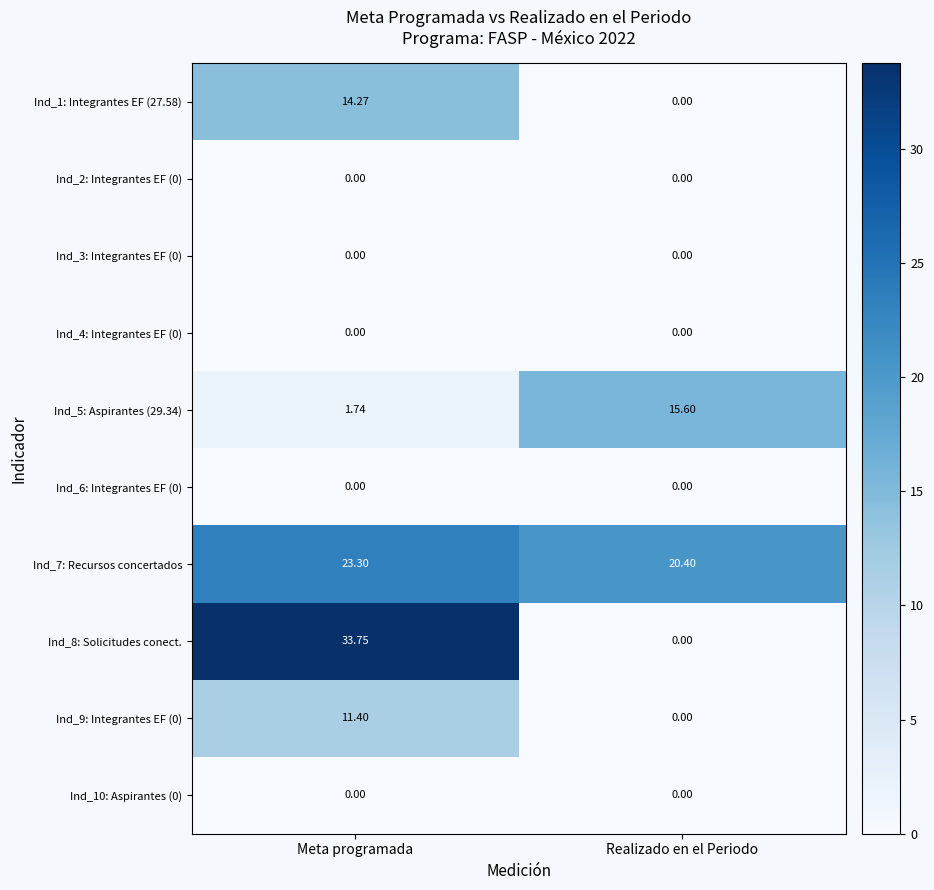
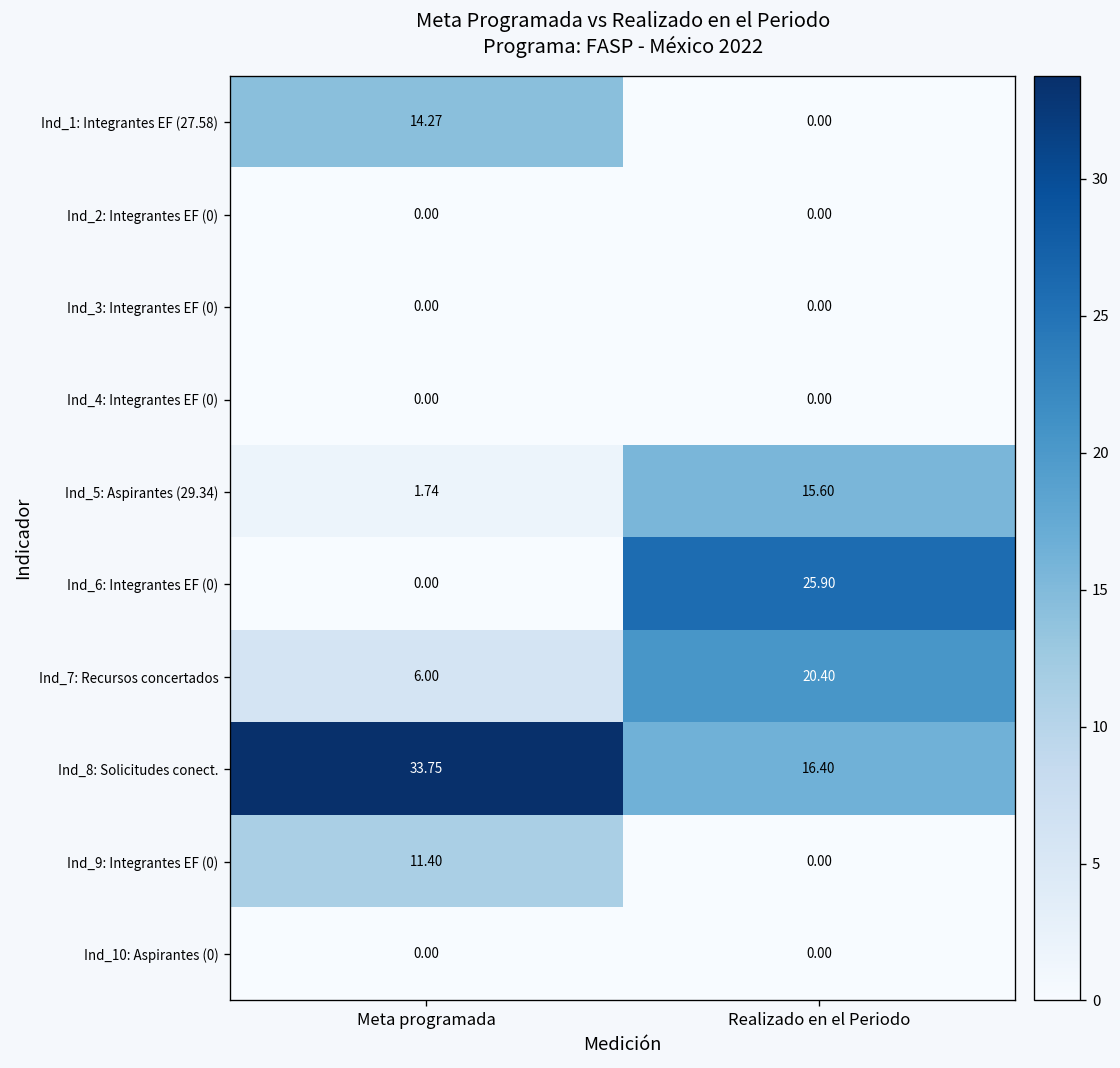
  {
    "Ind_1: Integrantes EF (27.58)": {
      "Meta programada": 14.27,
      "Realizado en el Periodo": 0.00
    },
    "Ind_2: Integrantes EF (0)": {
      "Meta programada": 0.00,
      "Realizado en el Periodo": 0.00
    },
    "Ind_3: Integrantes EF (0)": {
      "Meta programada": 0.00,
      "Realizado en el Periodo": 0.00
    },
    "Ind_4: Integrantes EF (0)": {
      "Meta programada": 0.00,
      "Realizado en el Periodo": 0.00
    },
    "Ind_5: Aspirantes (29.34)": {
      "Meta programada": 1.74,
      "Realizado en el Periodo": 15.60
    },
    "Ind_6: Integrantes EF (0)": {
      "Meta programada": 0.00,
-     "Realizado en el Periodo": 0.00
+     "Realizado en el Periodo": 25.90
    },
    "Ind_7: Recursos concertados": {
-     "Meta programada": 23.30,
+     "Meta programada": 6.00,
      "Realizado en el Periodo": 20.40
    },
    "Ind_8: Solicitudes conect.": {
      "Meta programada": 33.75,
-     "Realizado en el Periodo": 0.00
+     "Realizado en el Periodo": 16.40
    },
    "Ind_9: Integrantes EF (0)": {
      "Meta programada": 11.40,
      "Realizado en el Periodo": 0.00
    },
    "Ind_10: Aspirantes (0)": {
      "Meta programada": 0.00,
      "Realizado en el Periodo": 0.00
    }
  }
